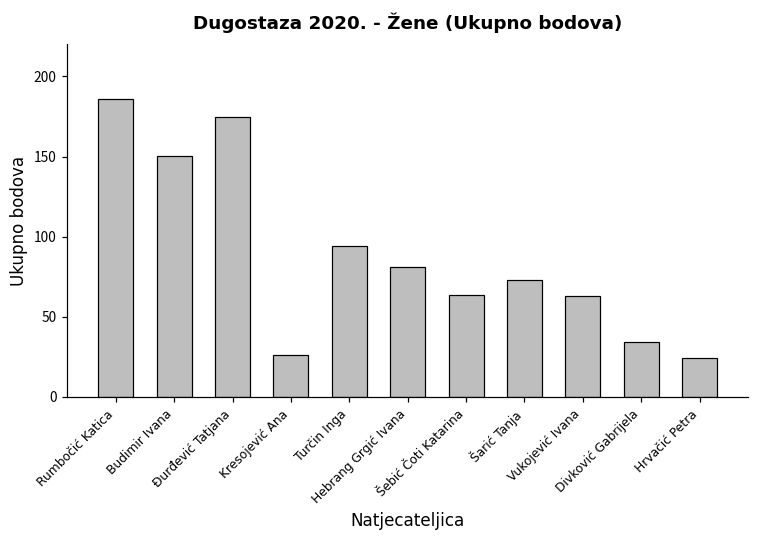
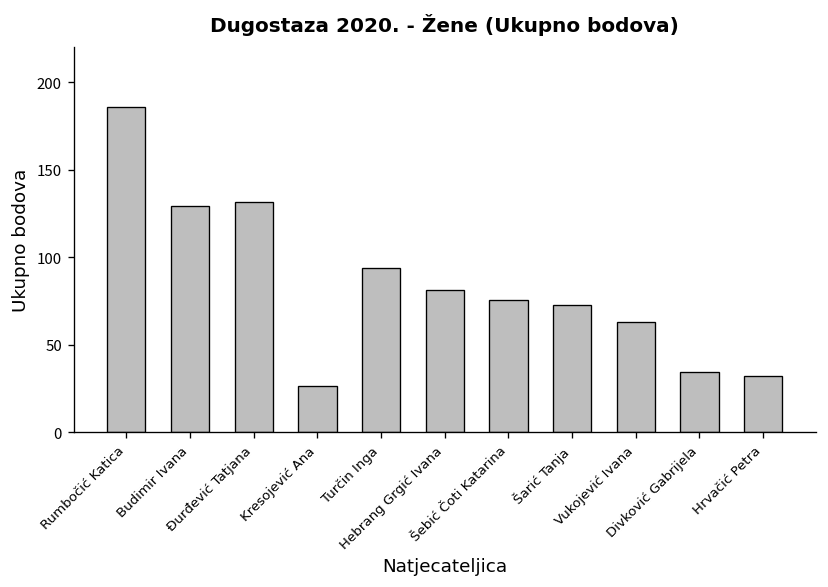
  {
    "Rumbočić Katica": 186,
-   "Budimir Ivana": 150,
-   "Đurđević Tatjana": 175,
+   "Budimir Ivana": 129,
+   "Đurđević Tatjana": 132,
    "Kresojević Ana": 26,
    "Turčin Inga": 94,
    "Hebrang Grgić Ivana": 81,
-   "Šebić Čoti Katarina": 64,
+   "Šebić Čoti Katarina": 76,
    "Šarić Tanja": 73,
    "Vukojević Ivana": 63,
    "Divković Gabrijela": 34,
-   "Hrvačić Petra": 24
+   "Hrvačić Petra": 32
  }
